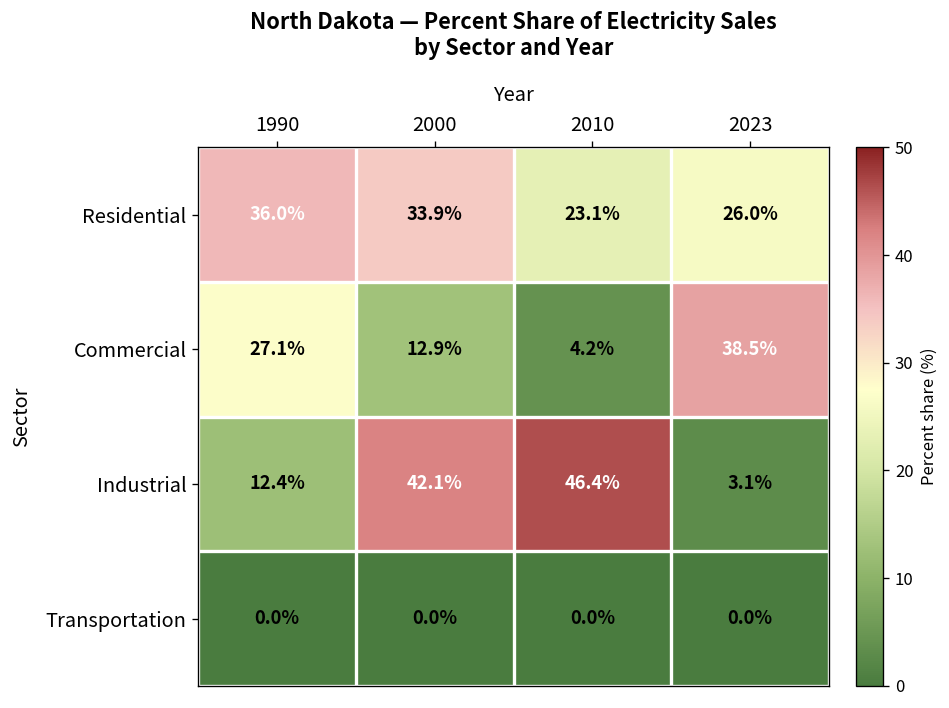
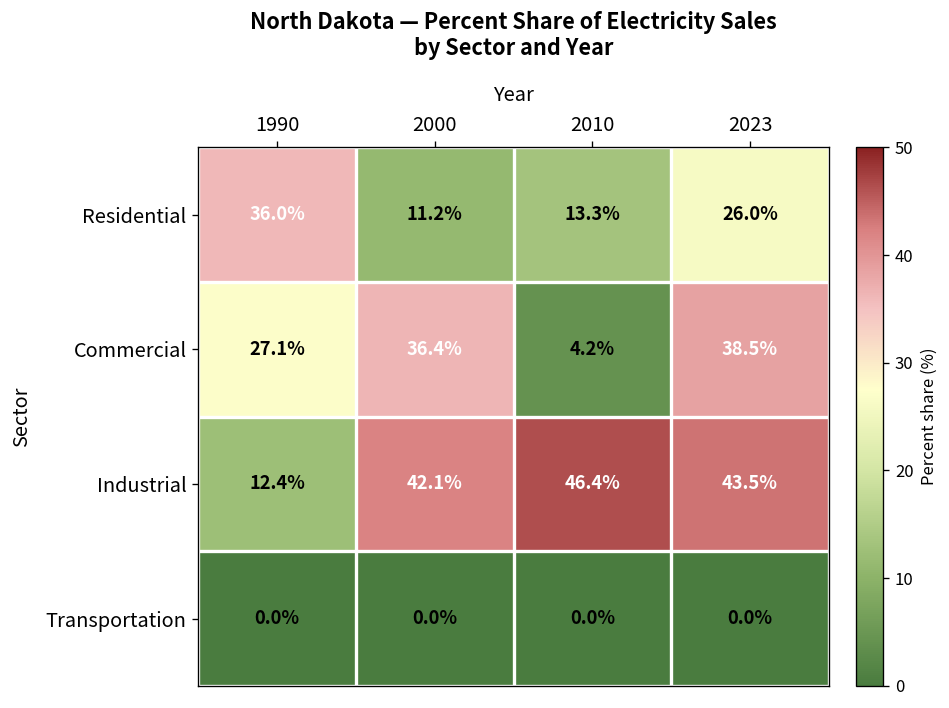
  {
    "Residential": {
      "1990": "36.0%",
-     "2000": "33.9%",
-     "2010": "23.1%",
+     "2000": "11.2%",
+     "2010": "13.3%",
      "2023": "26.0%"
    },
    "Commercial": {
      "1990": "27.1%",
-     "2000": "12.9%",
+     "2000": "36.4%",
      "2010": "4.2%",
      "2023": "38.5%"
    },
    "Industrial": {
      "1990": "12.4%",
      "2000": "42.1%",
      "2010": "46.4%",
-     "2023": "3.1%"
+     "2023": "43.5%"
    },
    "Transportation": {
      "1990": "0.0%",
      "2000": "0.0%",
      "2010": "0.0%",
      "2023": "0.0%"
    }
  }
